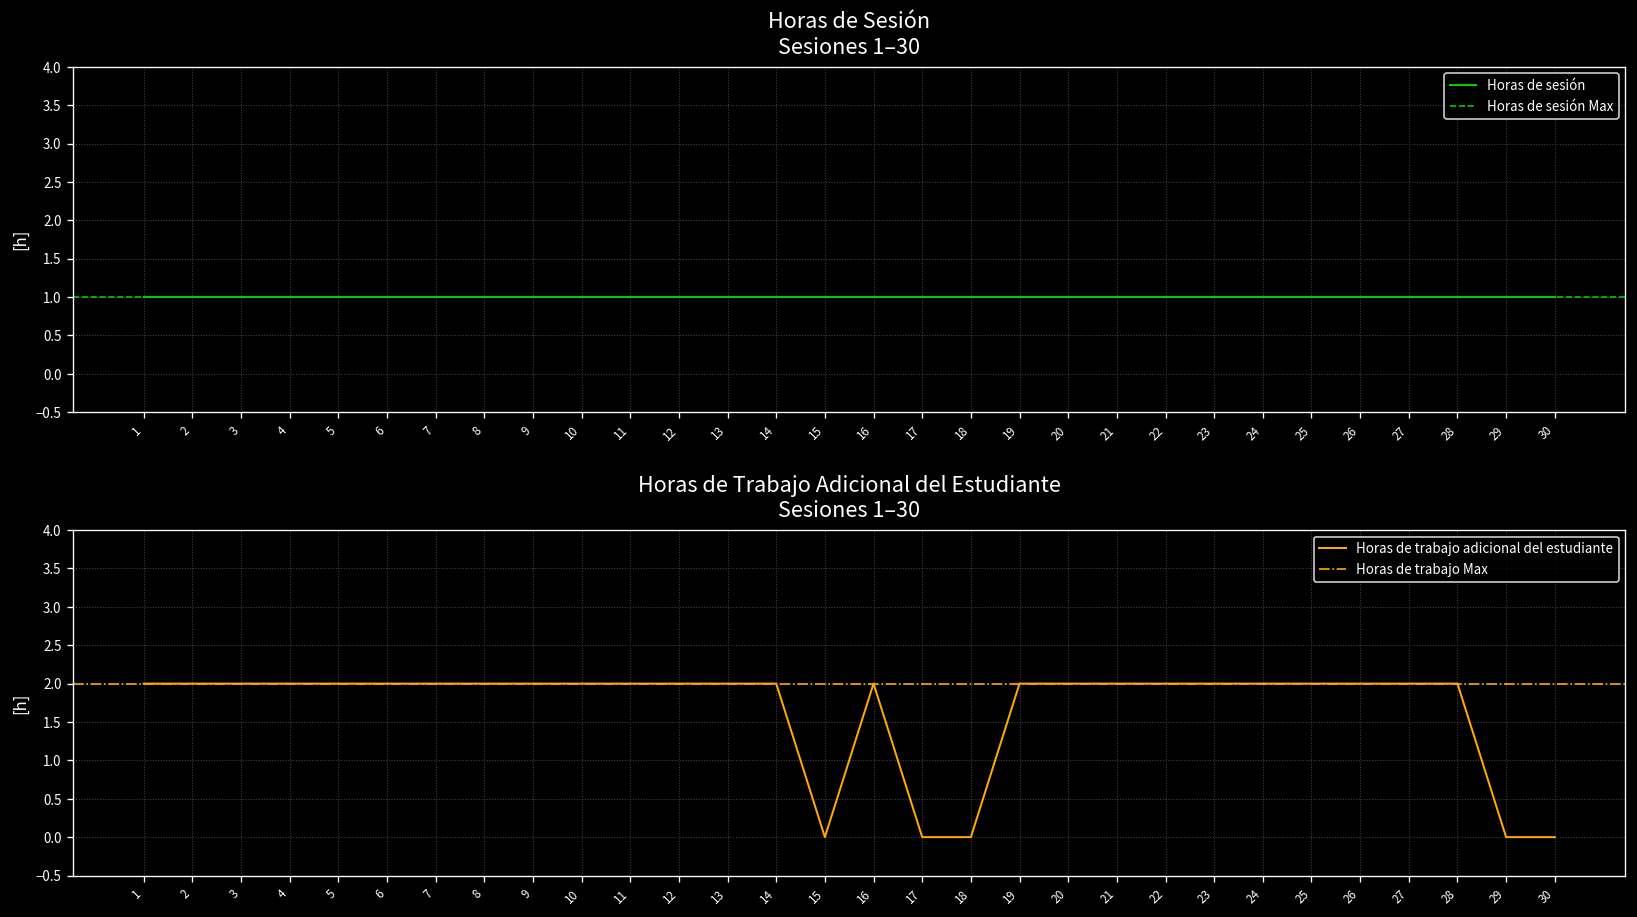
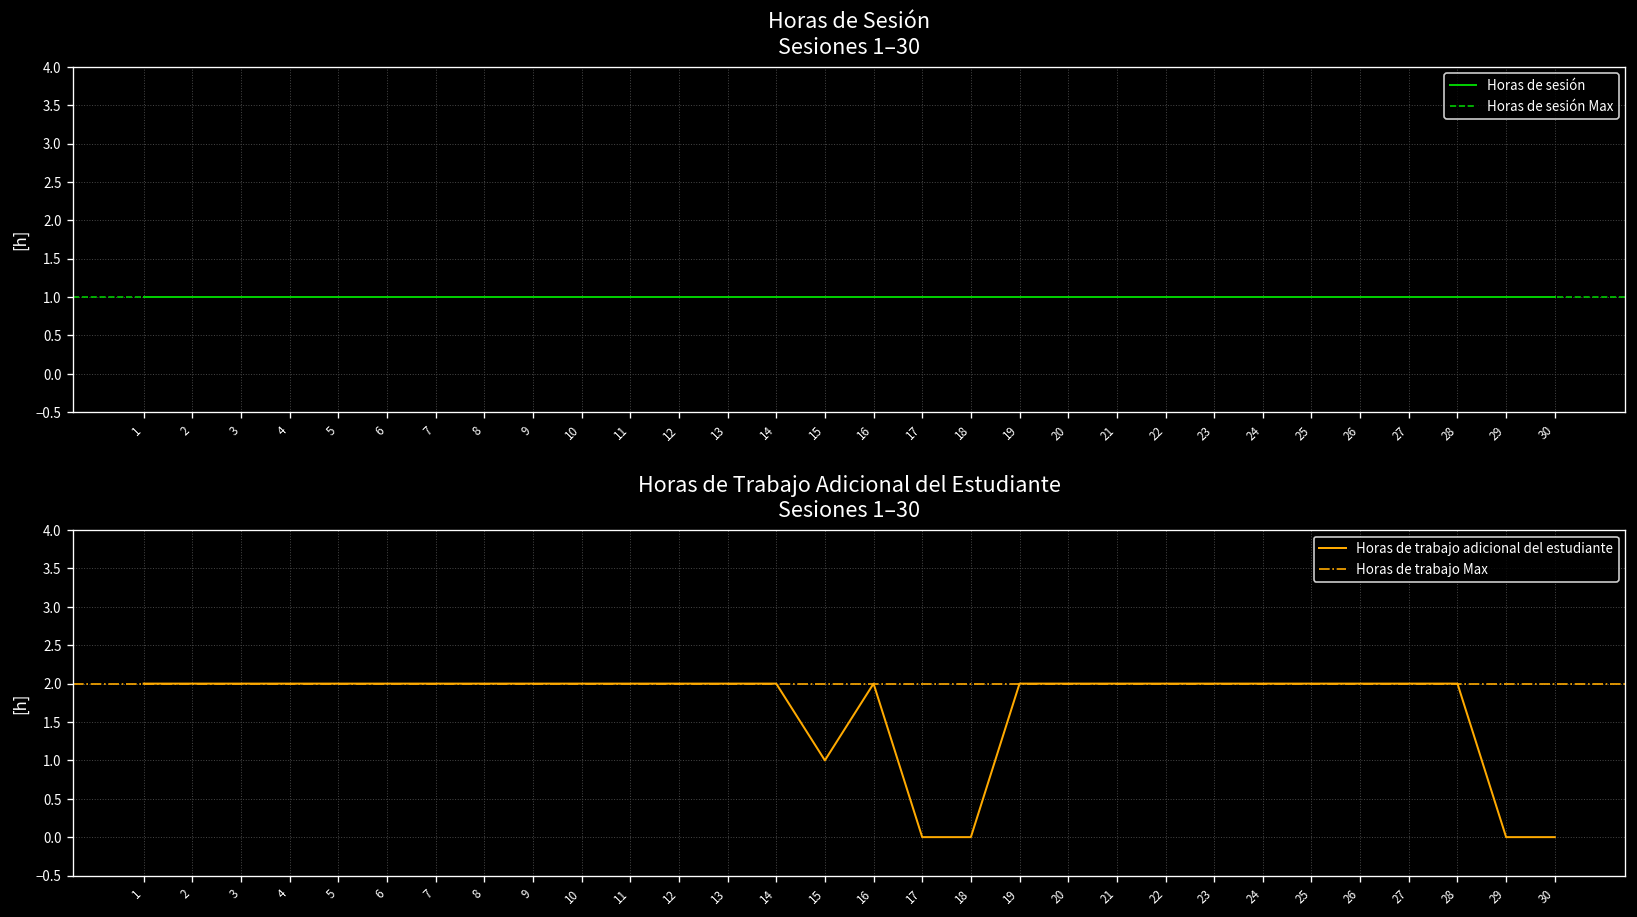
  {
    "Horas de Sesión Sesiones 1–30": {
      "1": 1.0,
      "2": 1.0,
      "3": 1.0,
      "4": 1.0,
      "5": 1.0,
      "6": 1.0,
      "7": 1.0,
      "8": 1.0,
      "9": 1.0,
      "10": 1.0,
      "11": 1.0,
      "12": 1.0,
      "13": 1.0,
      "14": 1.0,
      "15": 1.0,
      "16": 1.0,
      "17": 1.0,
      "18": 1.0,
      "19": 1.0,
      "20": 1.0,
      "21": 1.0,
      "22": 1.0,
      "23": 1.0,
      "24": 1.0,
      "25": 1.0,
      "26": 1.0,
      "27": 1.0,
      "28": 1.0,
      "29": 1.0,
      "30": 1.0
    },
    "Horas de Trabajo Adicional del Estudiante Sesiones 1–30": {
      "1": 2,
      "2": 2,
      "3": 2,
      "4": 2,
      "5": 2,
      "6": 2,
      "7": 2,
      "8": 2,
      "9": 2,
      "10": 2,
      "11": 2,
      "12": 2,
      "13": 2,
      "14": 2,
-     "15": 0,
+     "15": 1,
      "16": 2,
      "17": 0,
      "18": 0,
      "19": 2,
      "20": 2,
      "21": 2,
      "22": 2,
      "23": 2,
      "24": 2,
      "25": 2,
      "26": 2,
      "27": 2,
      "28": 2,
      "29": 0,
      "30": 0
    }
  }
